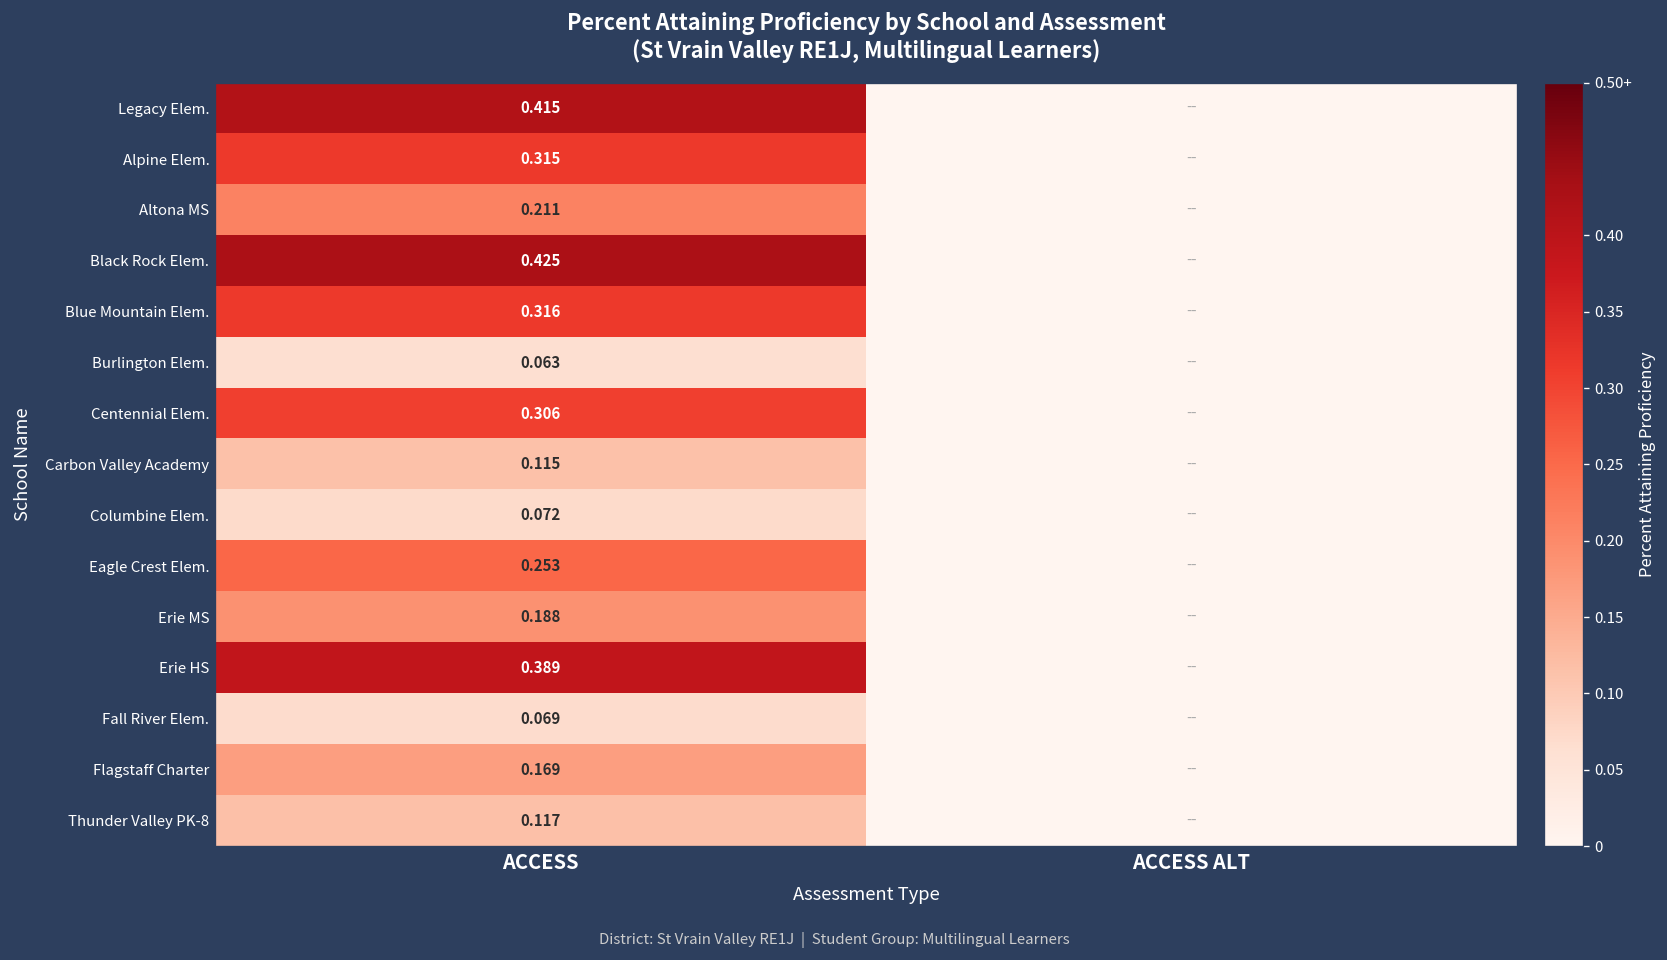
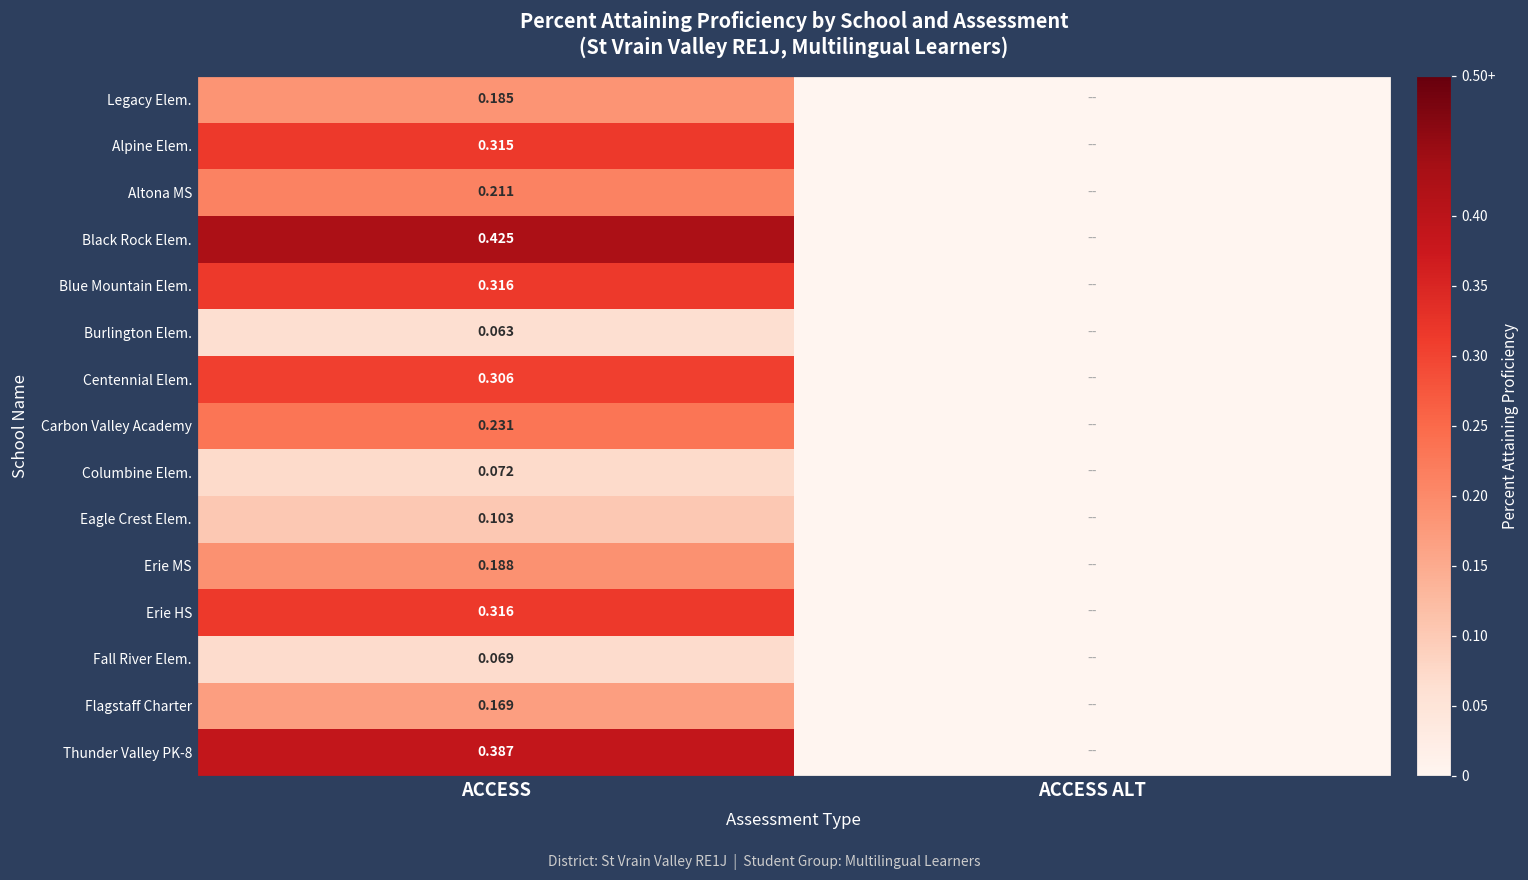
  {
    "Legacy Elem.": {
-     "ACCESS": 0.415
+     "ACCESS": 0.185
    },
    "Alpine Elem.": {
      "ACCESS": 0.315
    },
    "Altona MS": {
      "ACCESS": 0.211
    },
    "Black Rock Elem.": {
      "ACCESS": 0.425
    },
    "Blue Mountain Elem.": {
      "ACCESS": 0.316
    },
    "Burlington Elem.": {
      "ACCESS": 0.063
    },
    "Centennial Elem.": {
      "ACCESS": 0.306
    },
    "Carbon Valley Academy": {
-     "ACCESS": 0.115
+     "ACCESS": 0.231
    },
    "Columbine Elem.": {
      "ACCESS": 0.072
    },
    "Eagle Crest Elem.": {
-     "ACCESS": 0.253
+     "ACCESS": 0.103
    },
    "Erie MS": {
      "ACCESS": 0.188
    },
    "Erie HS": {
-     "ACCESS": 0.389
+     "ACCESS": 0.316
    },
    "Fall River Elem.": {
      "ACCESS": 0.069
    },
    "Flagstaff Charter": {
      "ACCESS": 0.169
    },
    "Thunder Valley PK-8": {
-     "ACCESS": 0.117
+     "ACCESS": 0.387
    }
  }
